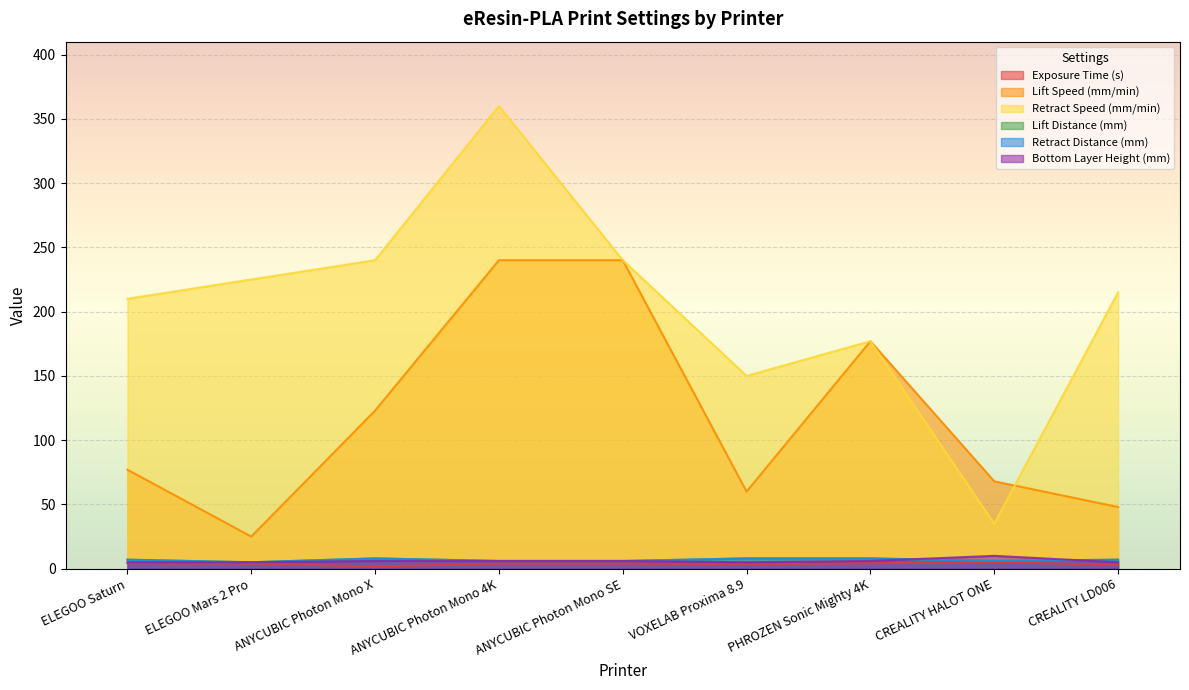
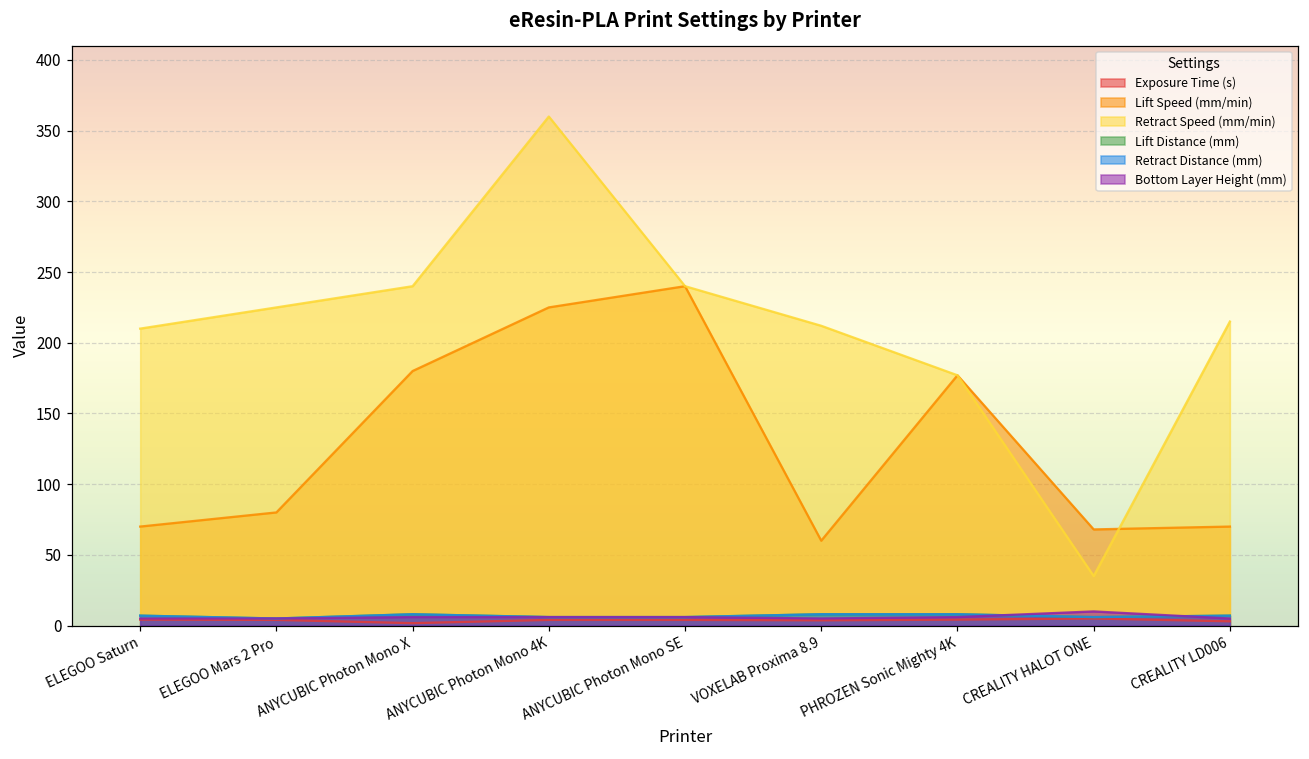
  {
    "Exposure Time (s)": {
      "ANYCUBIC Photon Mono X": 2
    },
    "Lift Speed (mm/min)": {
-     "ELEGOO Saturn": 77,
-     "ELEGOO Mars 2 Pro": 25,
-     "ANYCUBIC Photon Mono X": 123,
-     "ANYCUBIC Photon Mono 4K": 240,
+     "ELEGOO Saturn": 70,
+     "ELEGOO Mars 2 Pro": 80,
+     "ANYCUBIC Photon Mono X": 180,
+     "ANYCUBIC Photon Mono 4K": 225,
      "VOXELAB Proxima 8.9": 60,
      "CREALITY HALOT ONE": 68,
-     "CREALITY LD006": 48
+     "CREALITY LD006": 70
    },
    "Retract Speed (mm/min)": {
      "ELEGOO Saturn": 210,
      "ELEGOO Mars 2 Pro": 225,
      "ANYCUBIC Photon Mono X": 240,
      "ANYCUBIC Photon Mono 4K": 360,
-     "VOXELAB Proxima 8.9": 150,
+     "VOXELAB Proxima 8.9": 212,
      "CREALITY HALOT ONE": 35,
      "CREALITY LD006": 215
    },
    "Retract Distance (mm)": {
      "ELEGOO Saturn": 7,
      "ANYCUBIC Photon Mono X": 8,
      "VOXELAB Proxima 8.9": 8,
      "PHROZEN Sonic Mighty 4K": 8,
      "CREALITY LD006": 7
    },
    "Bottom Layer Height (mm)": {
      "ANYCUBIC Photon Mono X": 6,
      "CREALITY HALOT ONE": 10
    }
  }
